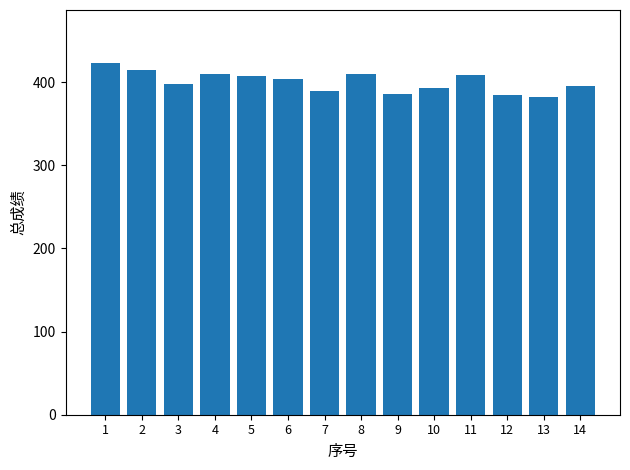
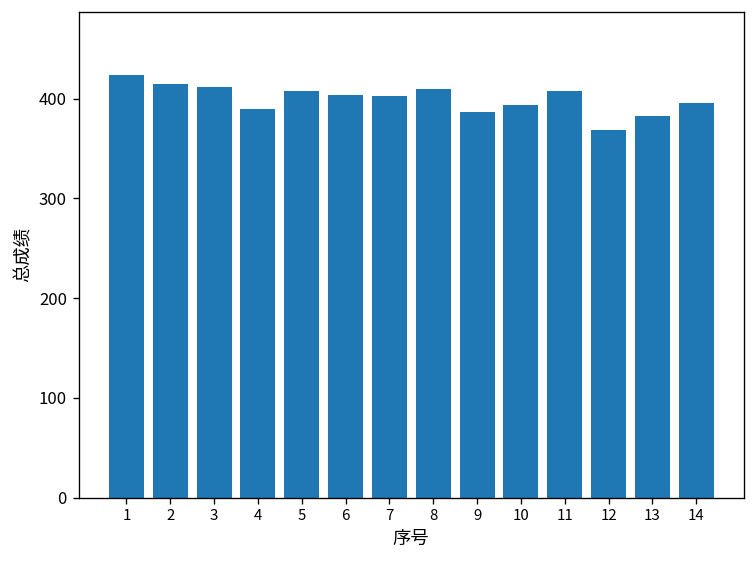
  {
    "1": 420,
    "2": 410,
-   "3": 400,
-   "4": 410,
+   "3": 410,
+   "4": 390,
    "5": 410,
    "6": 400,
-   "7": 390,
+   "7": 400,
    "8": 410,
    "9": 390,
    "10": 390,
    "11": 410,
-   "12": 380,
+   "12": 370,
    "13": 380,
    "14": 400
  }
